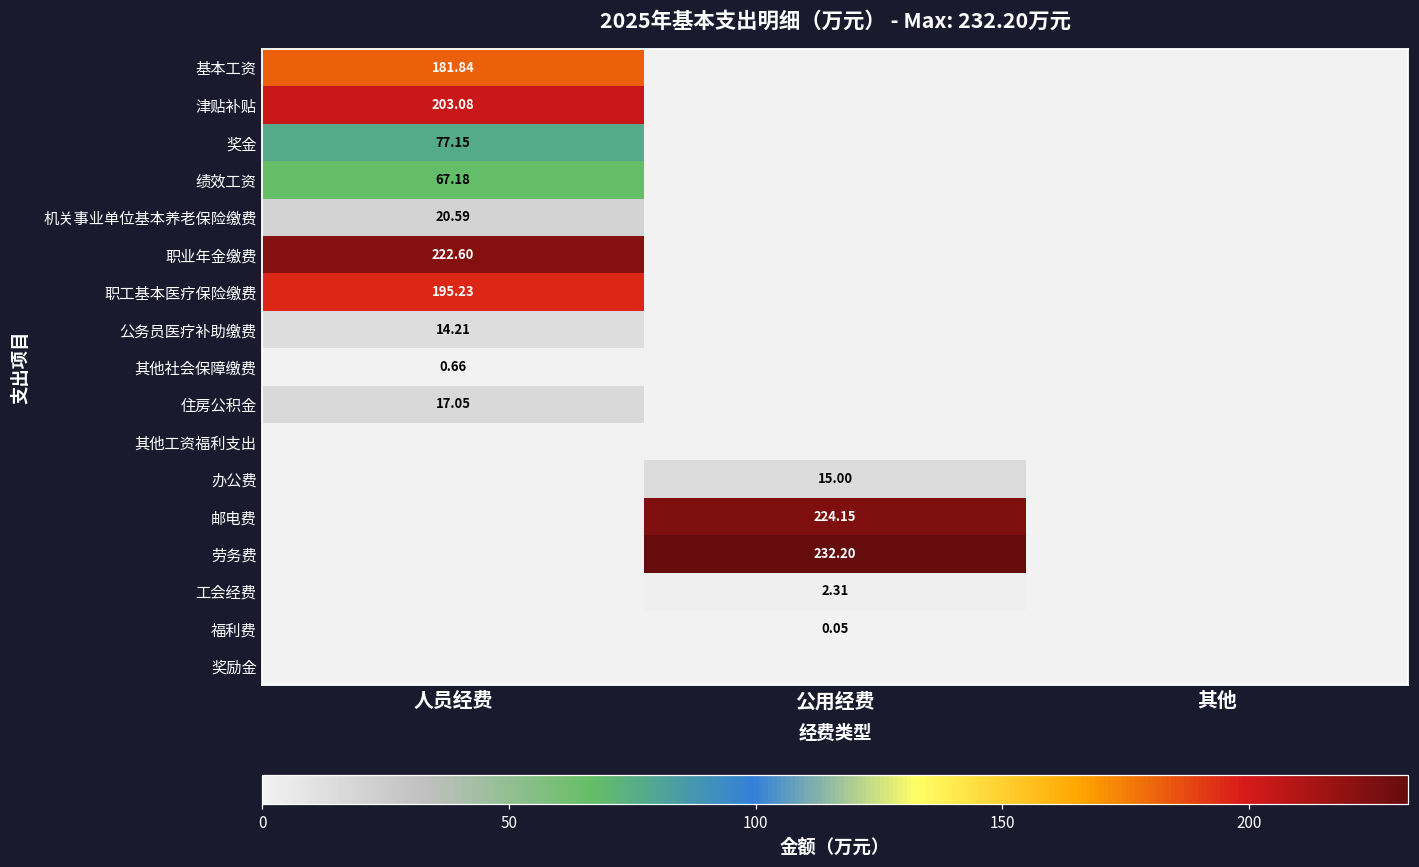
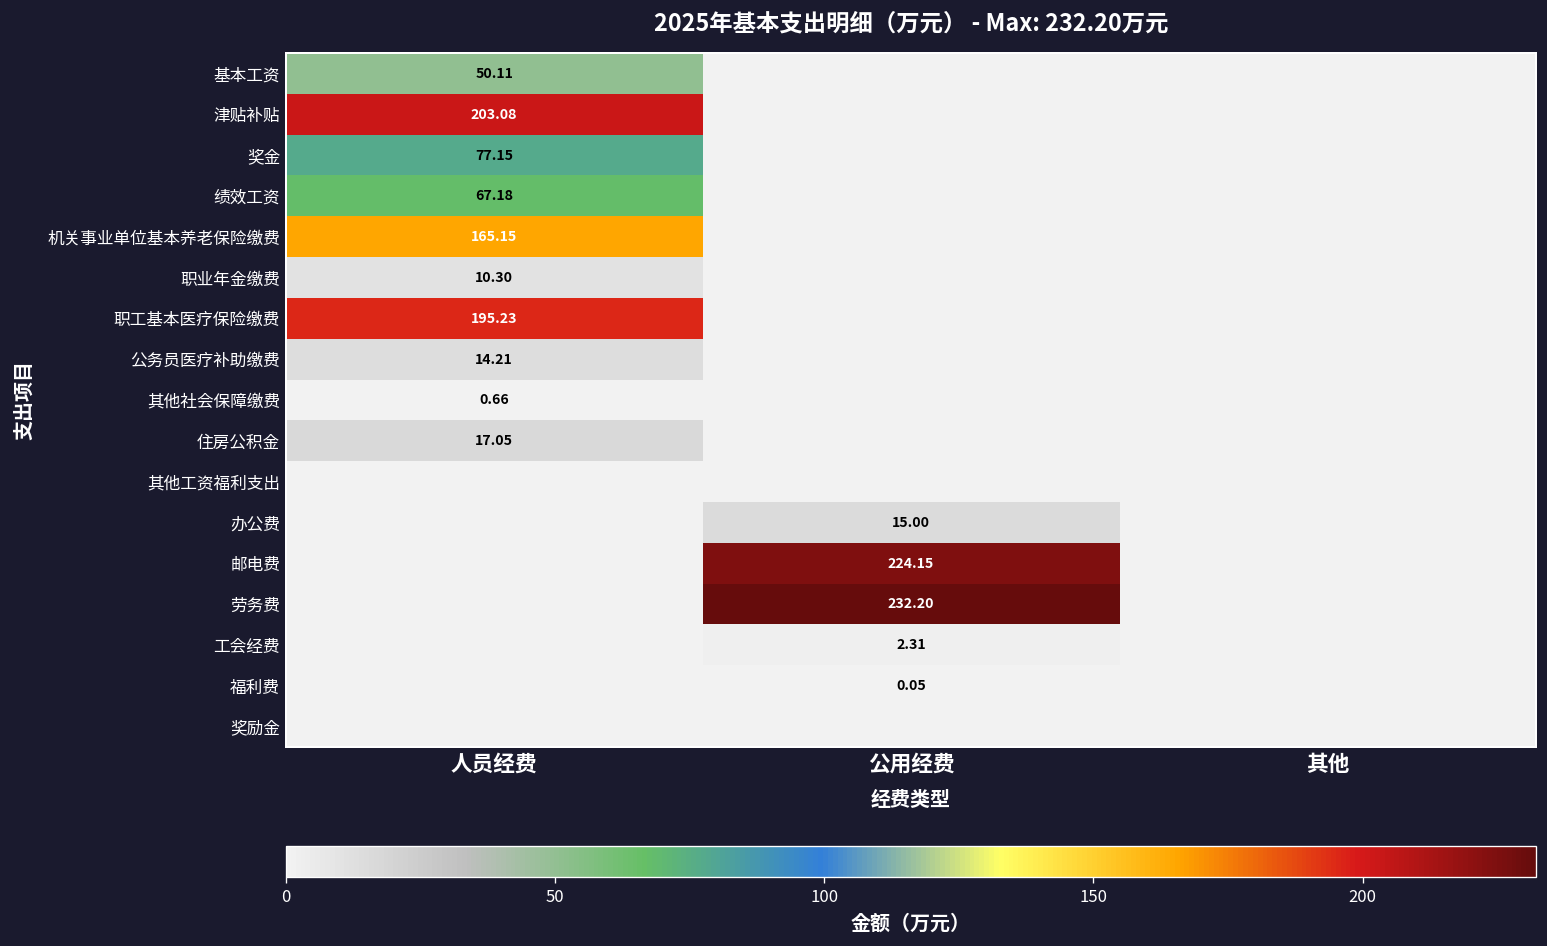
  {
    "基本工资": {
-     "人员经费": 181.84
+     "人员经费": 50.11
    },
    "津贴补贴": {
      "人员经费": 203.08
    },
    "奖金": {
      "人员经费": 77.15
    },
    "绩效工资": {
      "人员经费": 67.18
    },
    "机关事业单位基本养老保险缴费": {
-     "人员经费": 20.59
+     "人员经费": 165.15
    },
    "职业年金缴费": {
-     "人员经费": 222.60
+     "人员经费": 10.30
    },
    "职工基本医疗保险缴费": {
      "人员经费": 195.23
    },
    "公务员医疗补助缴费": {
      "人员经费": 14.21
    },
    "其他社会保障缴费": {
      "人员经费": 0.66
    },
    "住房公积金": {
      "人员经费": 17.05
    },
    "办公费": {
      "公用经费": 15.00
    },
    "邮电费": {
      "公用经费": 224.15
    },
    "劳务费": {
      "公用经费": 232.20
    },
    "工会经费": {
      "公用经费": 2.31
    },
    "福利费": {
      "公用经费": 0.05
    }
  }
